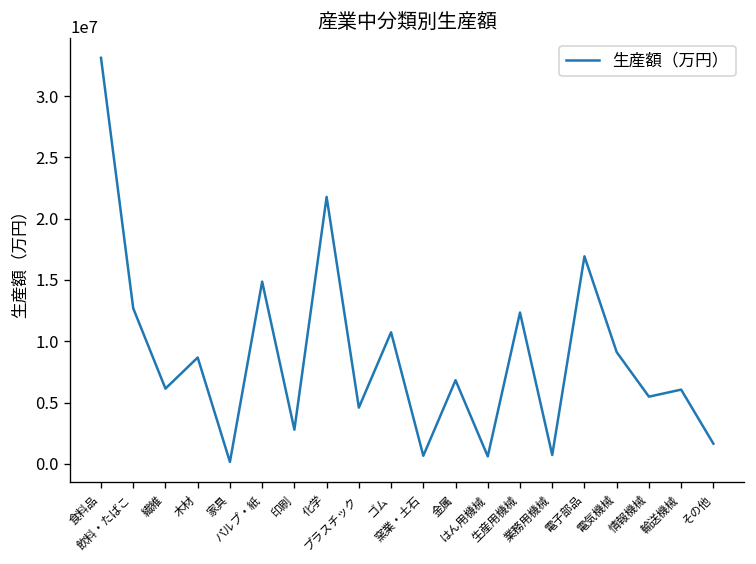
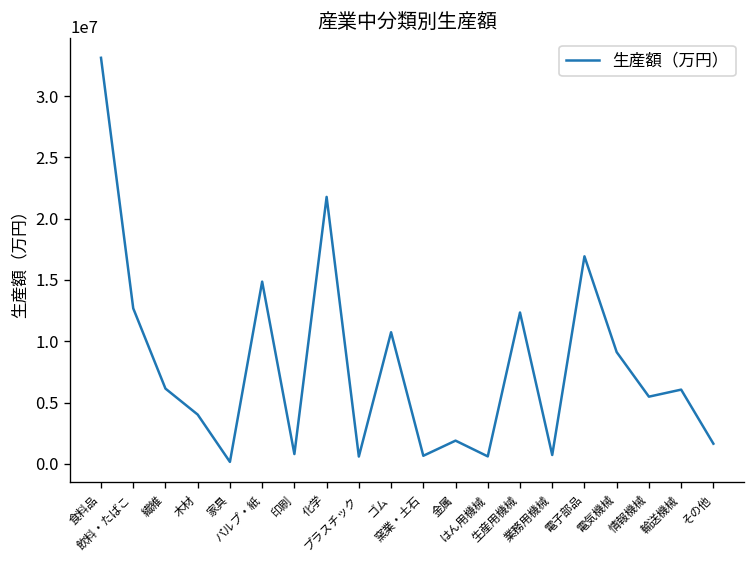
  {
    "食料品": 33100000,
    "飲料・たばこ": 12700000,
    "繊維": 6100000,
-   "木材": 8700000,
+   "木材": 4000000,
    "家具": 200000,
    "パルプ・紙": 14900000,
-   "印刷": 2800000,
+   "印刷": 800000,
    "化学": 21800000,
-   "プラスチック": 4600000,
+   "プラスチック": 600000,
    "ゴム": 10700000,
    "窯業・土石": 700000,
-   "金属": 6800000,
+   "金属": 1900000,
    "はん用機械": 600000,
    "生産用機械": 12300000,
    "業務用機械": 700000,
    "電子部品": 16900000,
    "電気機械": 9100000,
    "情報機械": 5500000,
    "輸送機械": 6100000,
    "その他": 1600000
  }
